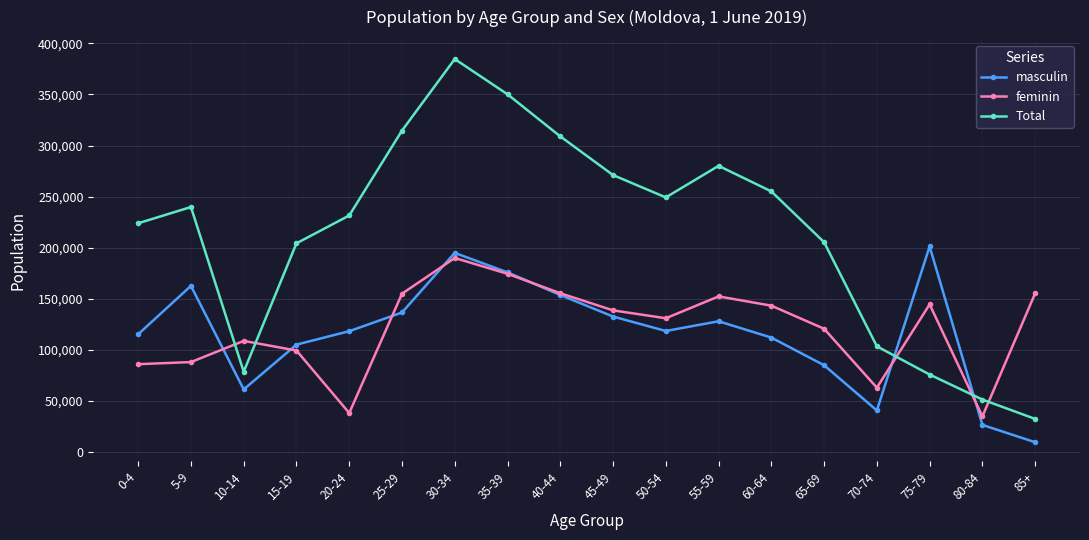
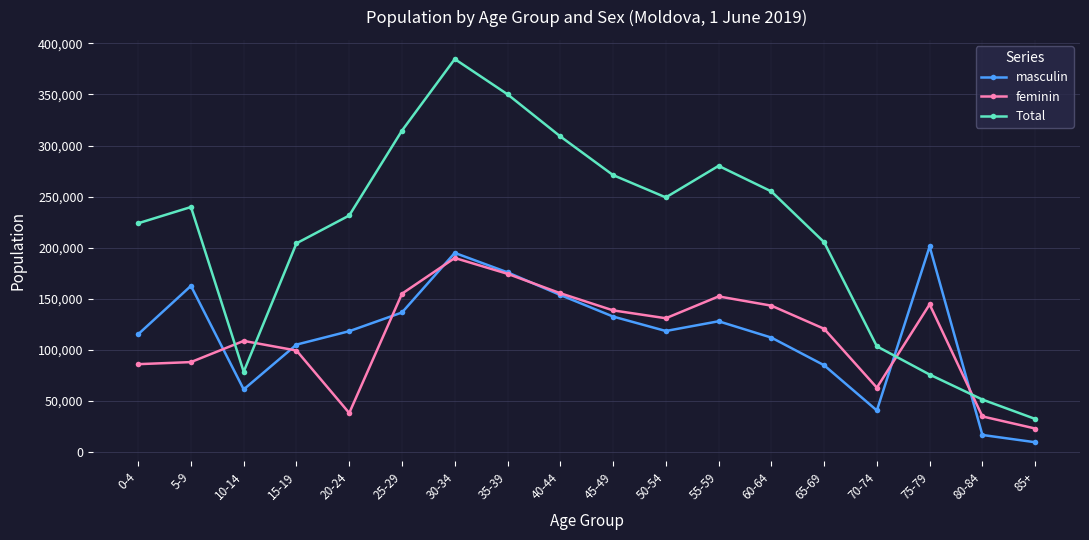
  {
    "masculin": {
      "0-4": "115,000",
      "5-9": "163,000",
      "10-14": "61,000",
      "15-19": "105,000",
      "20-24": "118,000",
      "25-29": "136,000",
      "30-34": "195,000",
      "45-49": "133,000",
      "50-54": "118,000",
      "55-59": "128,000",
      "60-64": "112,000",
      "65-69": "85,000",
      "70-74": "41,000",
      "75-79": "201,000",
-     "80-84": "26,000",
+     "80-84": "17,000",
      "85+": "9,000"
    },
    "feminin": {
      "0-4": "86,000",
      "5-9": "88,000",
      "10-14": "109,000",
      "15-19": "99,000",
      "20-24": "38,000",
      "25-29": "155,000",
      "30-34": "190,000",
      "45-49": "139,000",
      "50-54": "131,000",
      "55-59": "152,000",
      "60-64": "143,000",
      "65-69": "121,000",
      "70-74": "63,000",
      "75-79": "144,000",
      "80-84": "35,000",
-     "85+": "155,000"
+     "85+": "23,000"
    },
    "Total": {
      "0-4": "224,000",
      "5-9": "240,000",
      "10-14": "78,000",
      "15-19": "204,000",
      "20-24": "231,000",
      "25-29": "315,000",
      "30-34": "385,000",
      "35-39": "350,000",
      "40-44": "309,000",
      "45-49": "271,000",
      "50-54": "249,000",
      "55-59": "280,000",
      "60-64": "255,000",
      "65-69": "205,000",
      "70-74": "103,000",
      "75-79": "76,000",
      "80-84": "51,000",
      "85+": "32,000"
    }
  }
